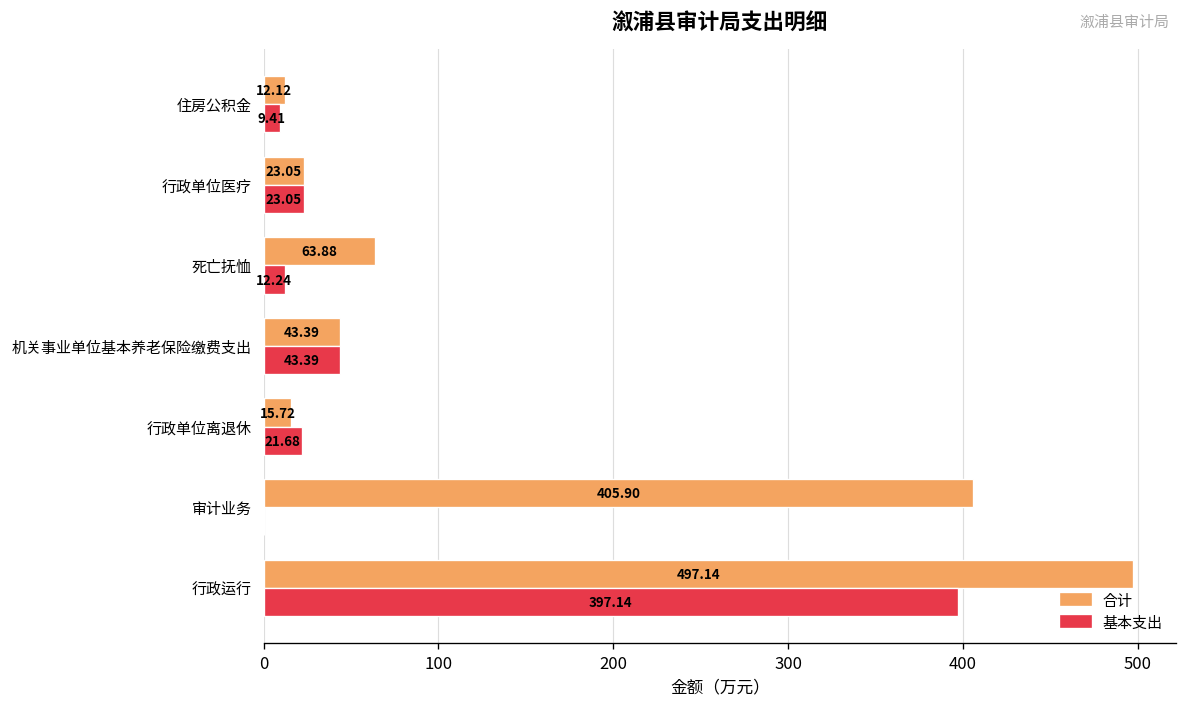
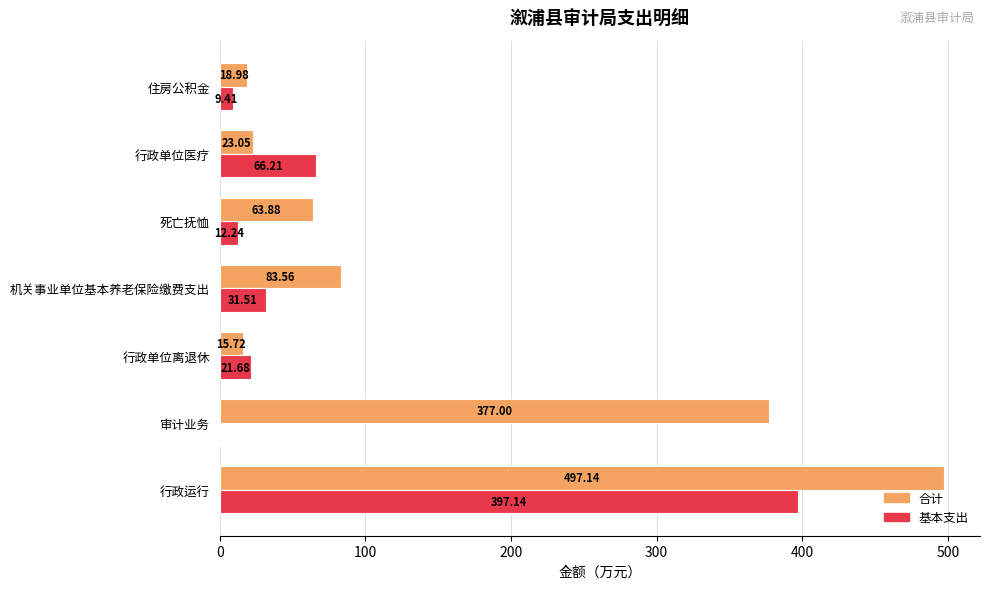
  {
    "合计": {
-     "住房公积金": 12.12,
+     "住房公积金": 18.98,
      "行政单位医疗": 23.05,
      "死亡抚恤": 63.88,
-     "机关事业单位基本养老保险缴费支出": 43.39,
+     "机关事业单位基本养老保险缴费支出": 83.56,
      "行政单位离退休": 15.72,
-     "审计业务": 405.90,
+     "审计业务": 377.00,
      "行政运行": 497.14
    },
    "基本支出": {
      "住房公积金": 9.41,
-     "行政单位医疗": 23.05,
+     "行政单位医疗": 66.21,
      "死亡抚恤": 12.24,
-     "机关事业单位基本养老保险缴费支出": 43.39,
+     "机关事业单位基本养老保险缴费支出": 31.51,
      "行政单位离退休": 21.68,
      "行政运行": 397.14
    }
  }
